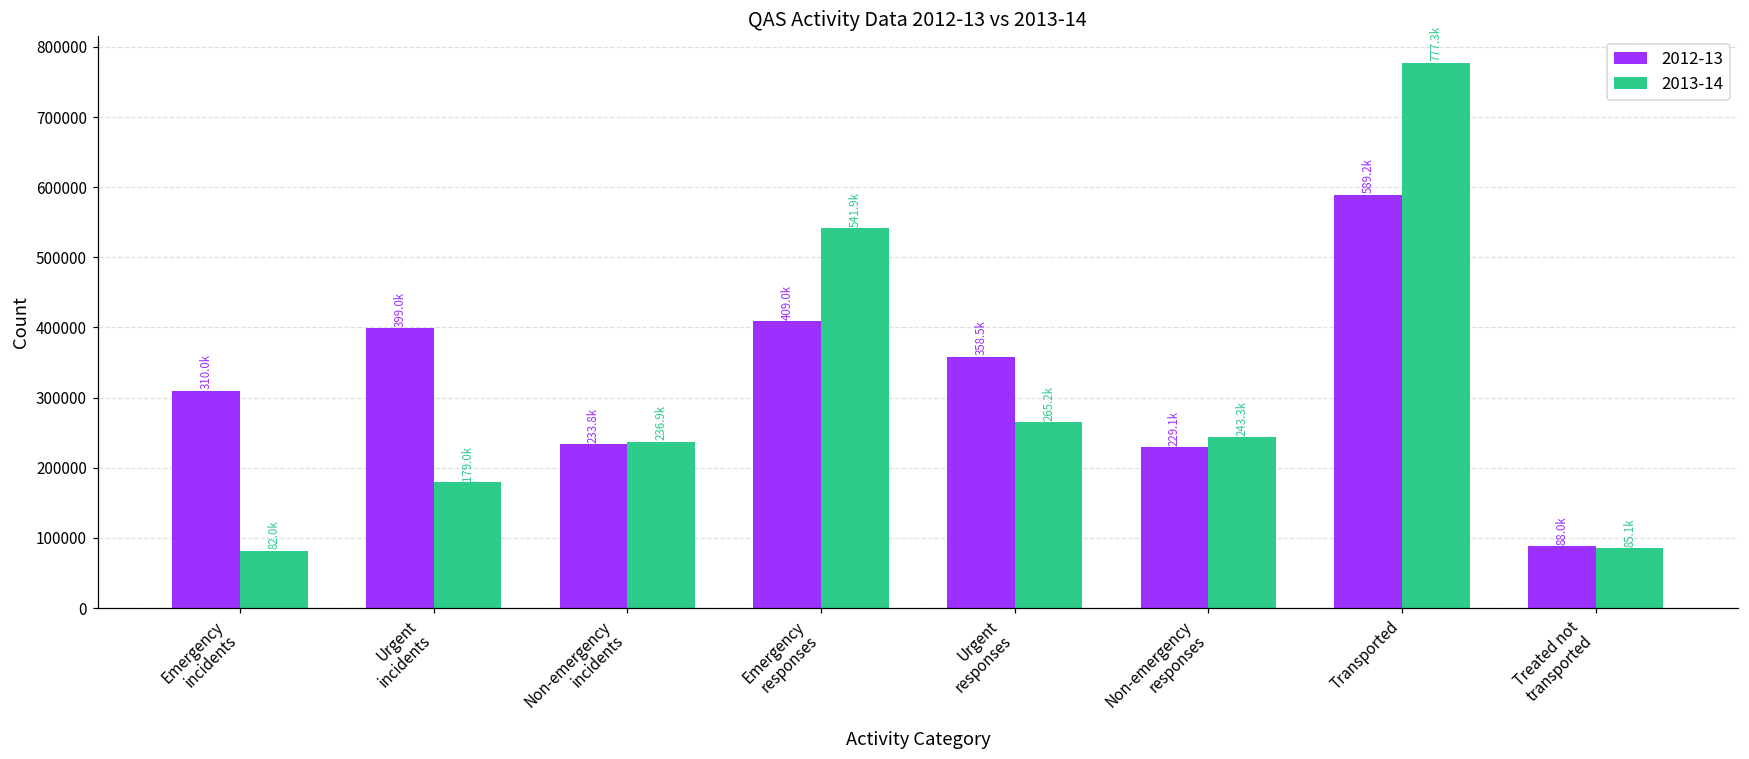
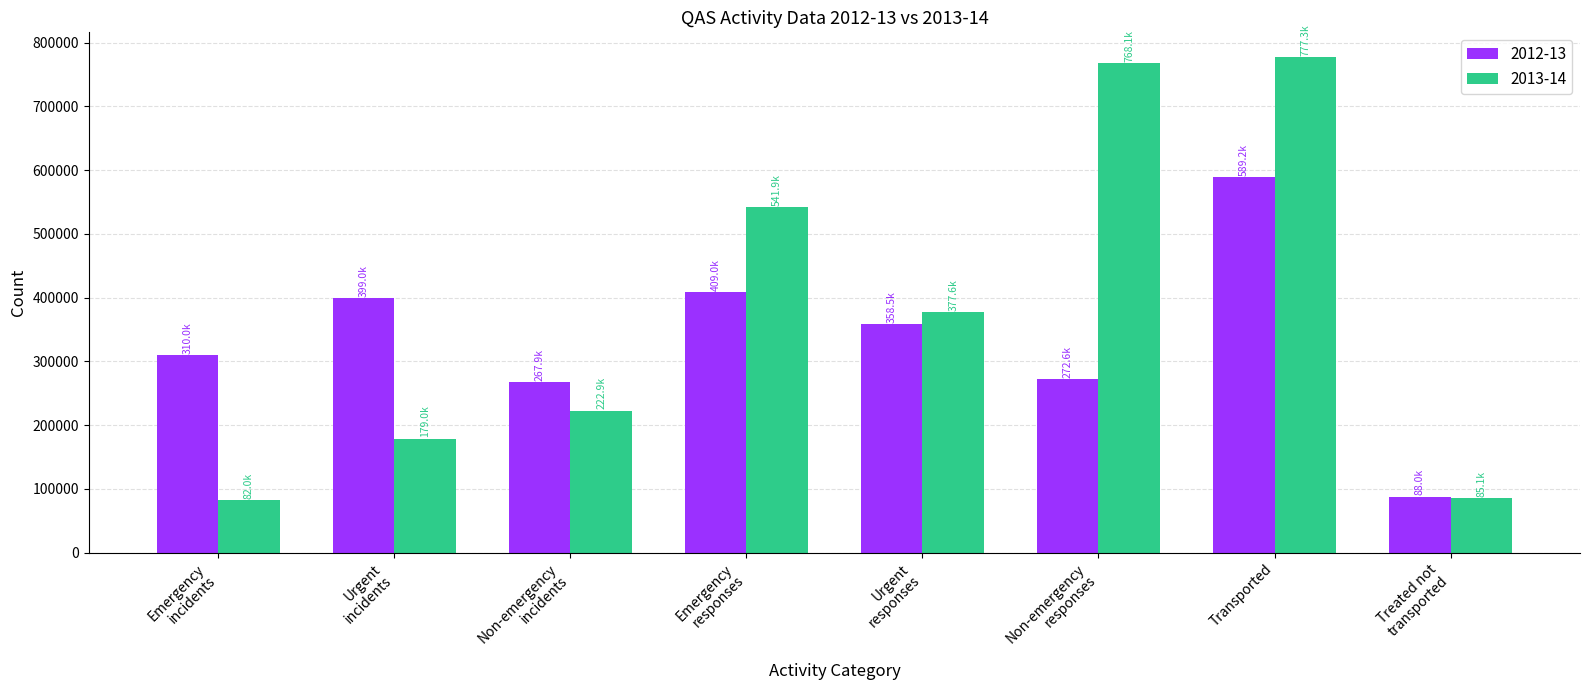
  {
    "2012-13": {
      "Emergency incidents": "310.0k",
      "Urgent incidents": "399.0k",
-     "Non-emergency incidents": "233.8k",
+     "Non-emergency incidents": "267.9k",
      "Emergency responses": "409.0k",
      "Urgent responses": "358.5k",
-     "Non-emergency responses": "229.1k",
+     "Non-emergency responses": "272.6k",
      "Transported": "589.2k",
      "Treated not transported": "88.0k"
    },
    "2013-14": {
      "Emergency incidents": "82.0k",
      "Urgent incidents": "179.0k",
-     "Non-emergency incidents": "236.9k",
+     "Non-emergency incidents": "222.9k",
      "Emergency responses": "541.9k",
-     "Urgent responses": "265.2k",
-     "Non-emergency responses": "243.3k",
+     "Urgent responses": "377.6k",
+     "Non-emergency responses": "768.1k",
      "Transported": "777.3k",
      "Treated not transported": "85.1k"
    }
  }
